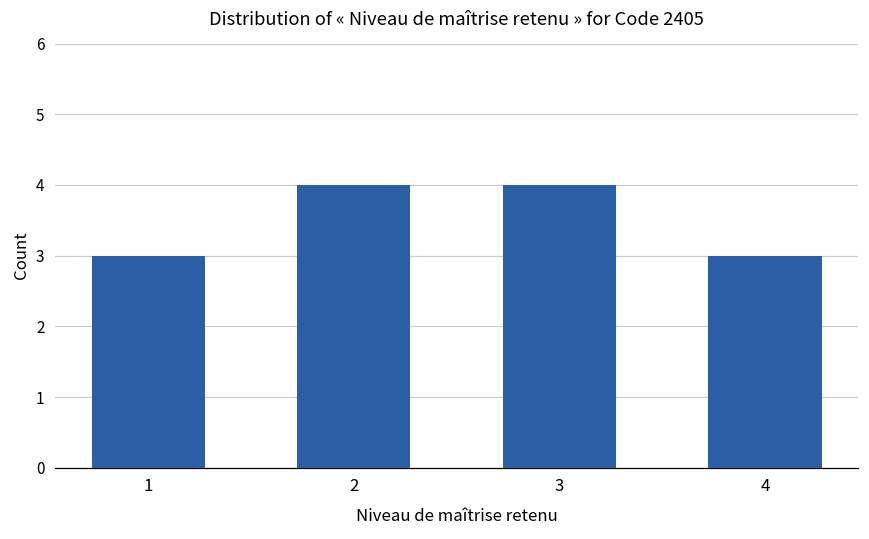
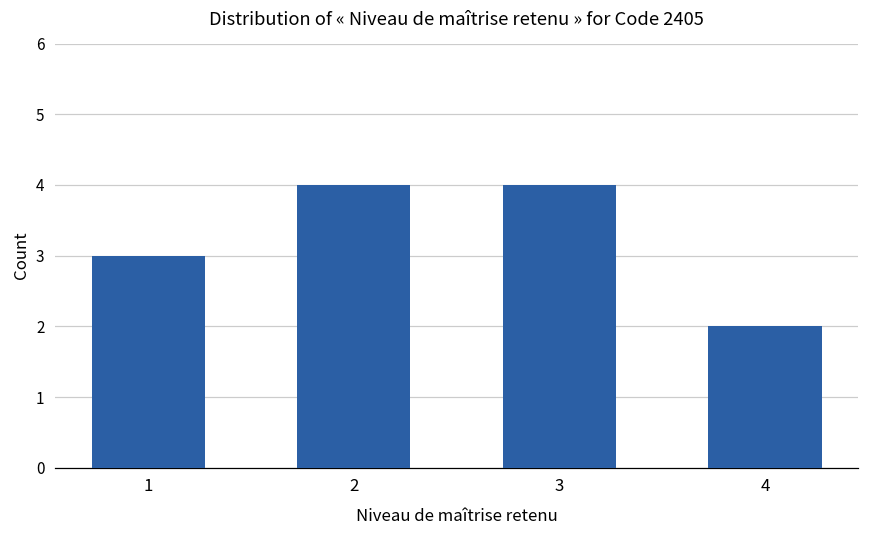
  {
    "1": 3,
    "2": 4,
    "3": 4,
-   "4": 3
+   "4": 2
  }
